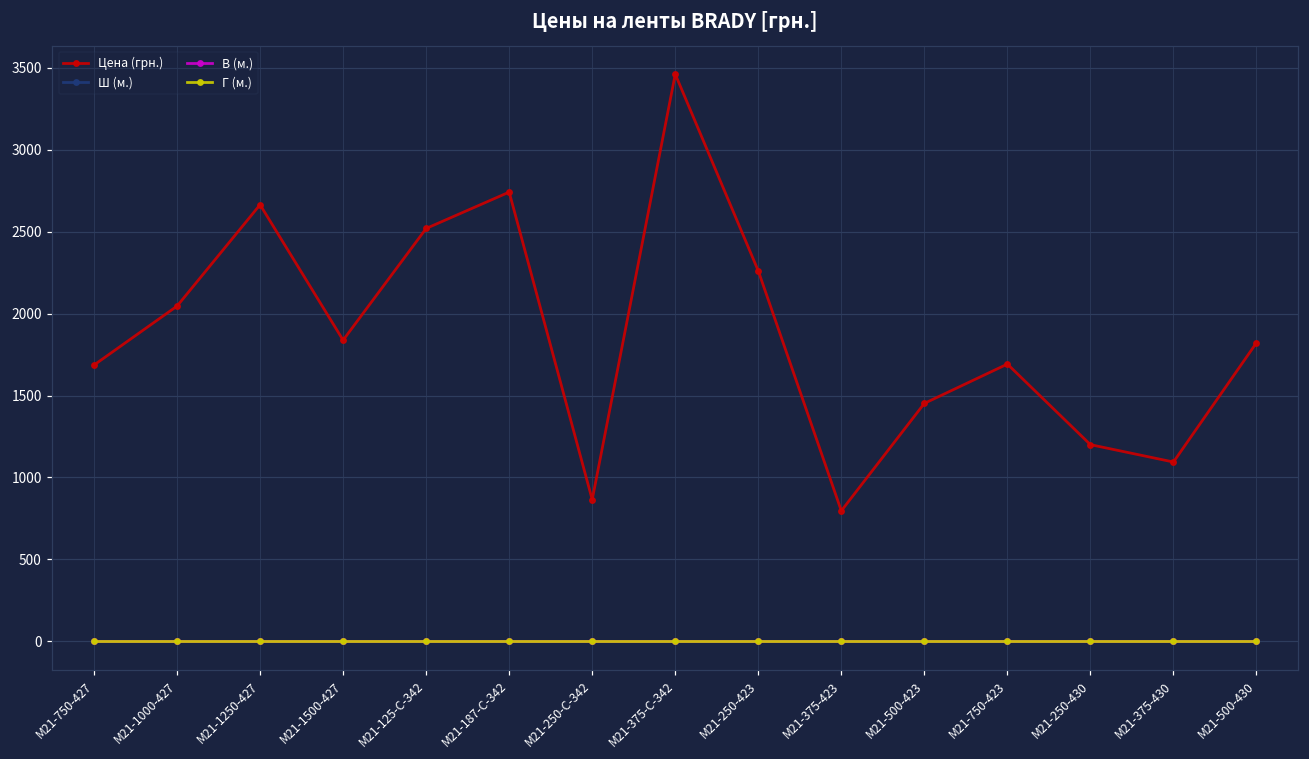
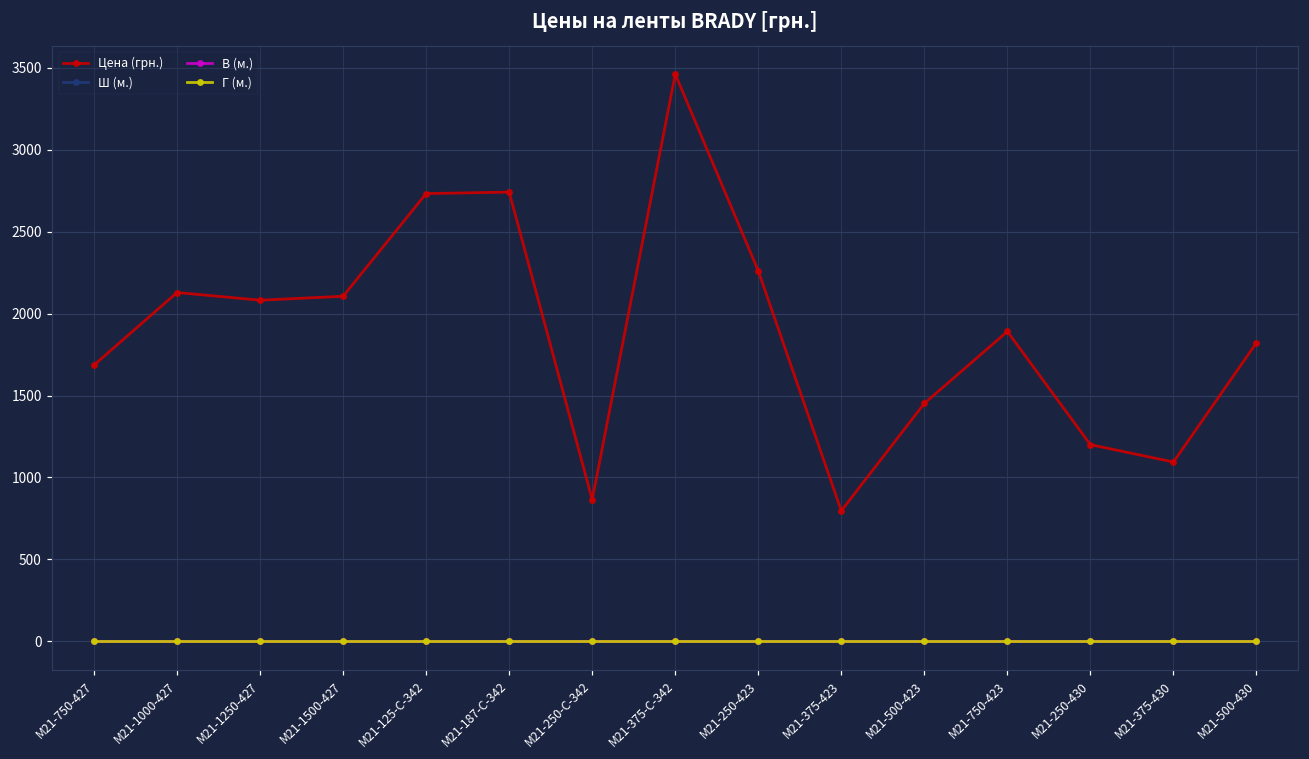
  {
    "Цена (грн.)": {
      "M21-750-427": 1690,
-     "M21-1000-427": 2050,
-     "M21-1250-427": 2670,
-     "M21-1500-427": 1840,
-     "M21-125-C-342": 2520,
+     "M21-1000-427": 2130,
+     "M21-1250-427": 2080,
+     "M21-1500-427": 2110,
+     "M21-125-C-342": 2730,
      "M21-187-C-342": 2740,
      "M21-250-C-342": 860,
      "M21-375-C-342": 3460,
      "M21-250-423": 2260,
      "M21-375-423": 800,
      "M21-500-423": 1450,
-     "M21-750-423": 1690,
+     "M21-750-423": 1890,
      "M21-250-430": 1200,
      "M21-375-430": 1090,
      "M21-500-430": 1820
    },
    "Г (м.)": {
      "M21-750-427": 0,
      "M21-1000-427": 0,
      "M21-1250-427": 0,
      "M21-1500-427": 0,
      "M21-125-C-342": 0,
      "M21-187-C-342": 0,
      "M21-250-C-342": 0,
      "M21-375-C-342": 0,
      "M21-250-423": 0,
      "M21-375-423": 0,
      "M21-500-423": 0,
      "M21-750-423": 0,
      "M21-250-430": 0,
      "M21-375-430": 0,
      "M21-500-430": 0
    }
  }
